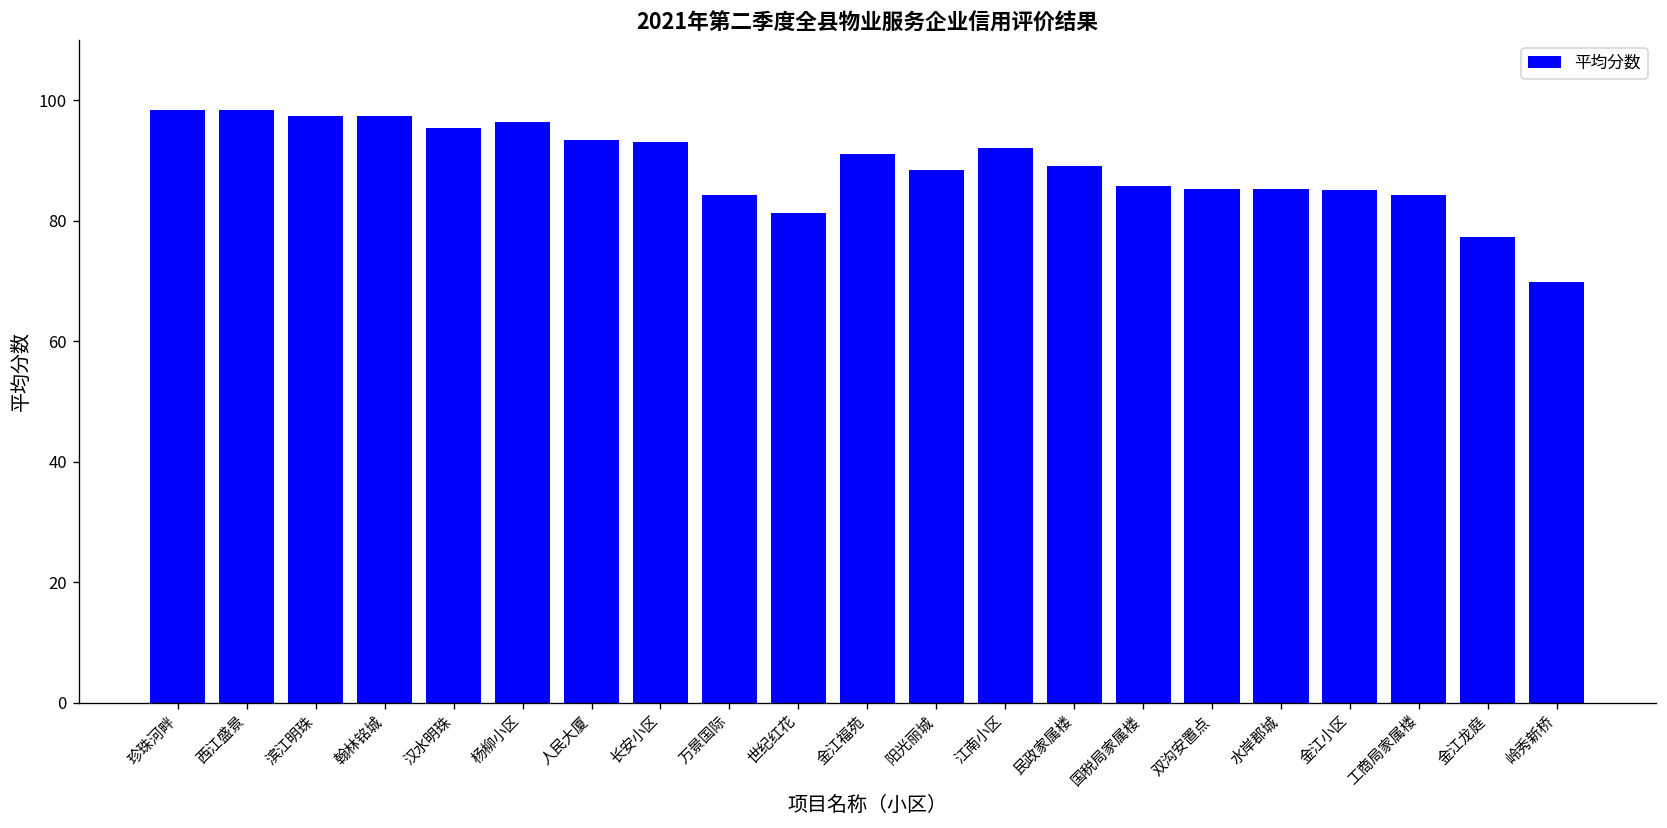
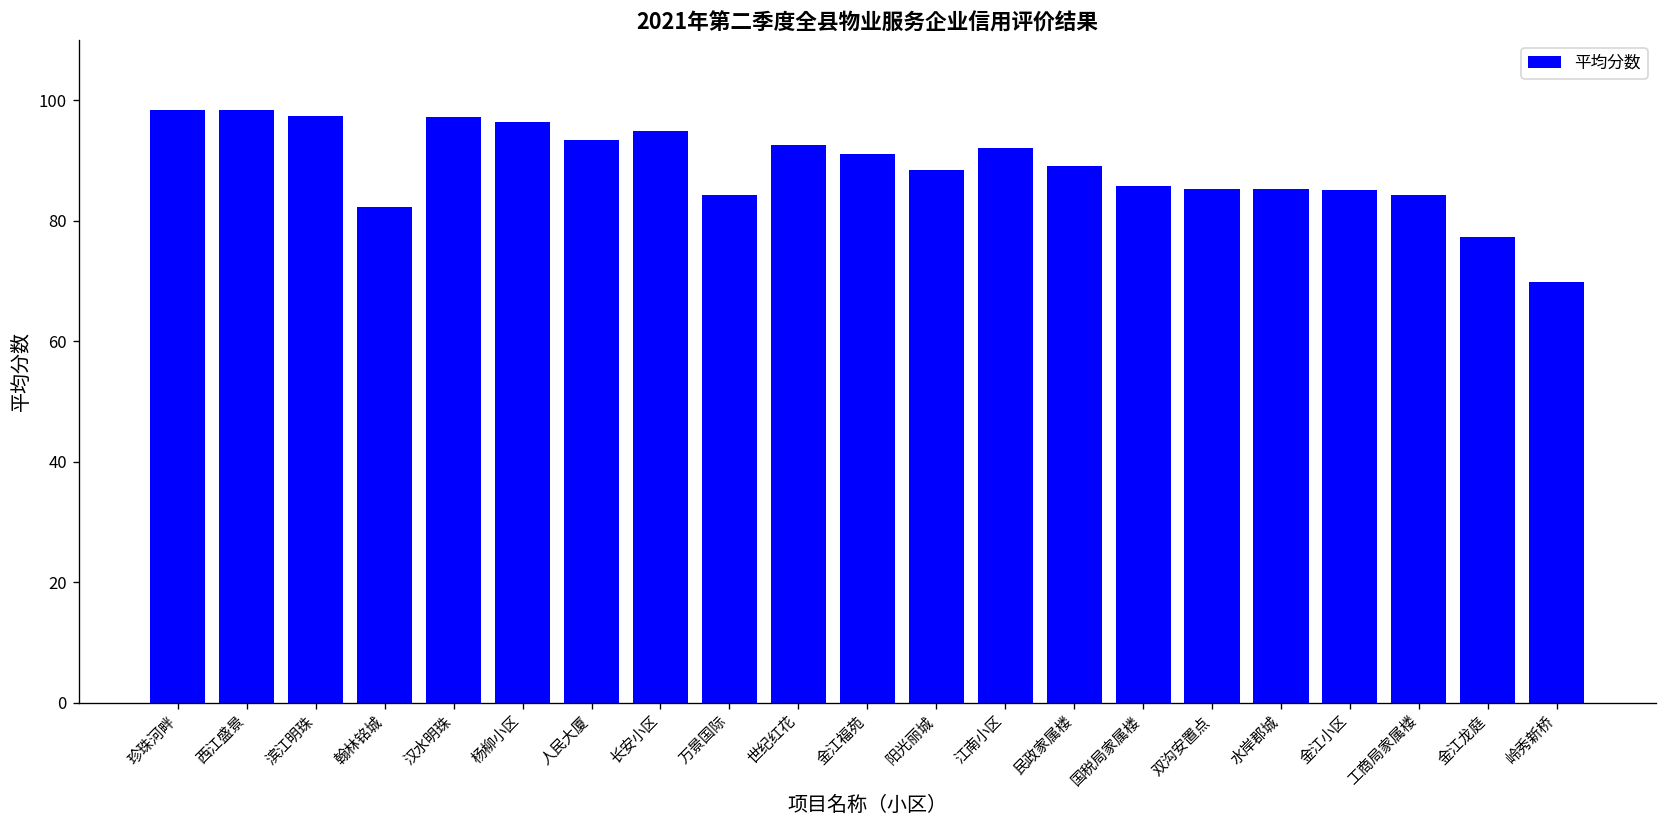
  {
    "珍珠河畔": 98,
    "西江盛景": 98,
    "滨江明珠": 97,
-   "翰林铭城": 97,
-   "汉水明珠": 95,
+   "翰林铭城": 82,
+   "汉水明珠": 97,
    "杨柳小区": 96,
    "人民大厦": 93,
-   "长安小区": 93,
+   "长安小区": 95,
    "万景国际": 84,
-   "世纪红花": 81,
+   "世纪红花": 93,
    "金江福苑": 91,
    "阳光丽城": 88,
    "江南小区": 92,
    "民政家属楼": 89,
    "国税局家属楼": 86,
    "双沟安置点": 85,
    "水岸郡城": 85,
    "金江小区": 85,
    "工商局家属楼": 84,
    "金江龙庭": 77,
    "岭秀新桥": 70
  }
